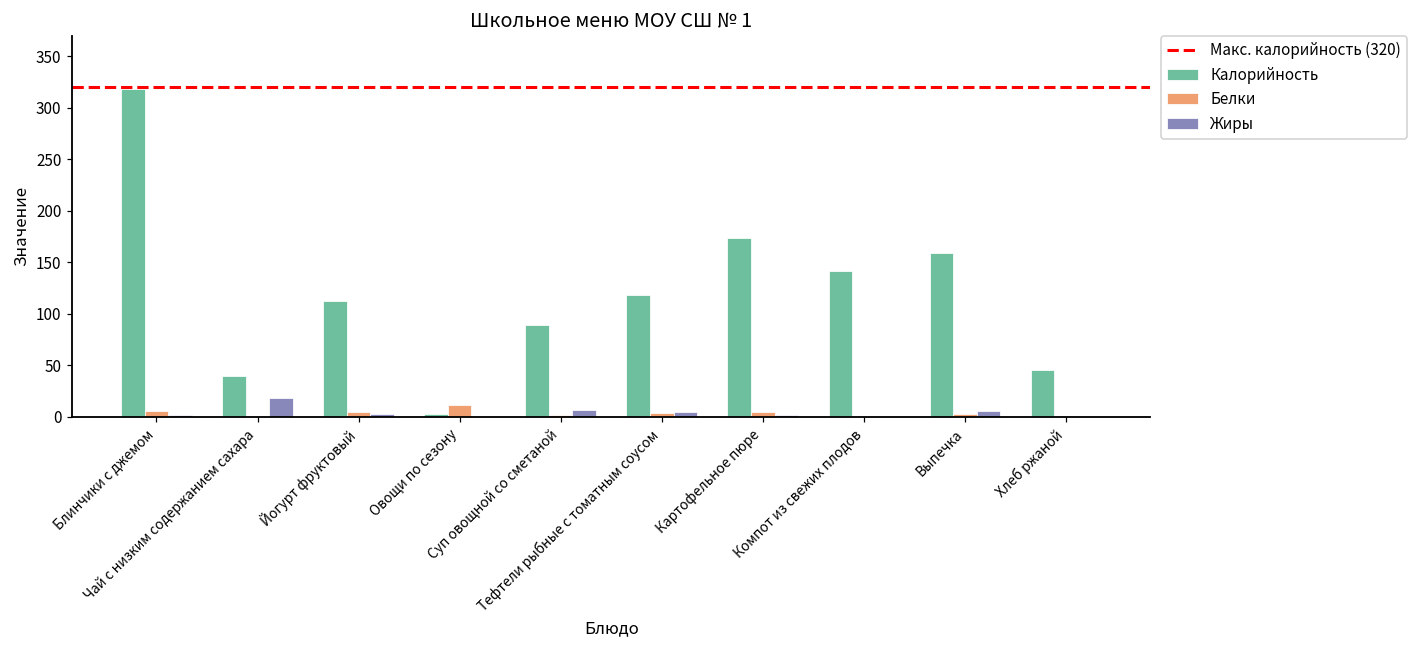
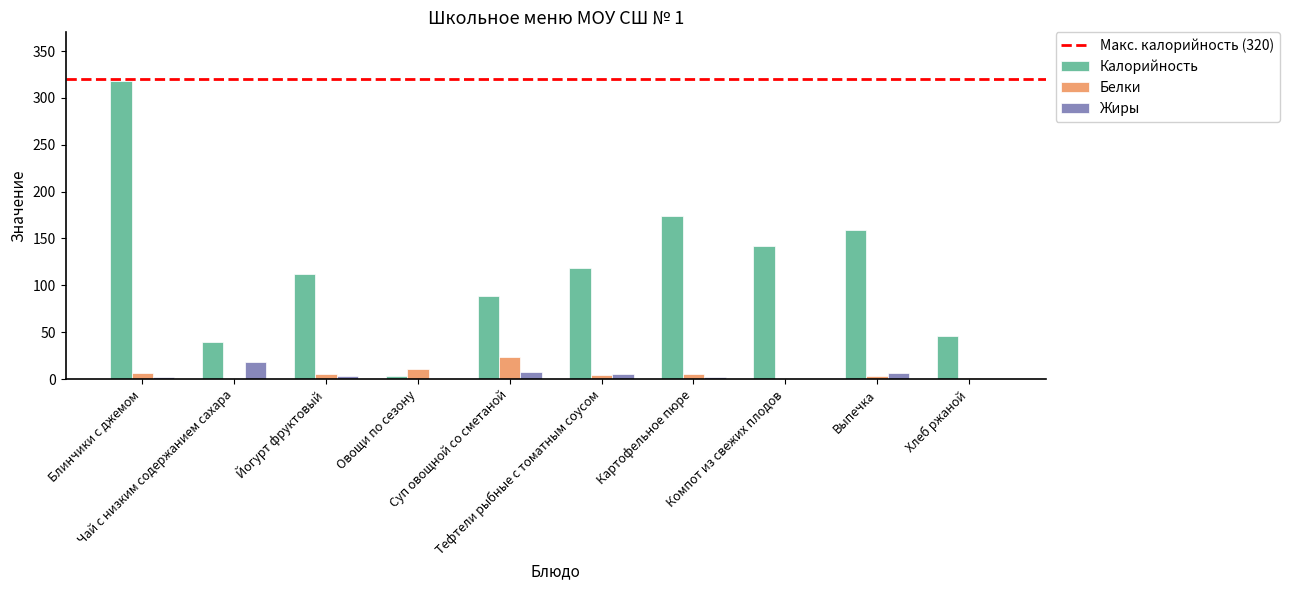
  {
    "Калорийность": {
      "Блинчики с джемом": 320,
      "Чай с низким содержанием сахара": 40,
      "Йогурт фруктовый": 110,
      "Овощи по сезону": 0,
      "Суп овощной со сметаной": 90,
      "Тефтели рыбные с томатным соусом": 120,
      "Картофельное пюре": 170,
      "Компот из свежих плодов": 140,
      "Выпечка": 160,
      "Хлеб ржаной": 50
    },
    "Белки": {
      "Блинчики с джемом": 10,
      "Чай с низким содержанием сахара": 0,
      "Йогурт фруктовый": 10,
      "Овощи по сезону": 10,
-     "Суп овощной со сметаной": 0,
+     "Суп овощной со сметаной": 20,
      "Тефтели рыбные с томатным соусом": 0,
      "Картофельное пюре": 10,
      "Компот из свежих плодов": 0,
      "Выпечка": 0
    },
    "Жиры": {
      "Чай с низким содержанием сахара": 20,
      "Йогурт фруктовый": 0,
      "Овощи по сезону": 0,
      "Суп овощной со сметаной": 10,
      "Тефтели рыбные с томатным соусом": 10,
      "Компот из свежих плодов": 0,
      "Выпечка": 10,
      "Хлеб ржаной": 0
    }
  }
